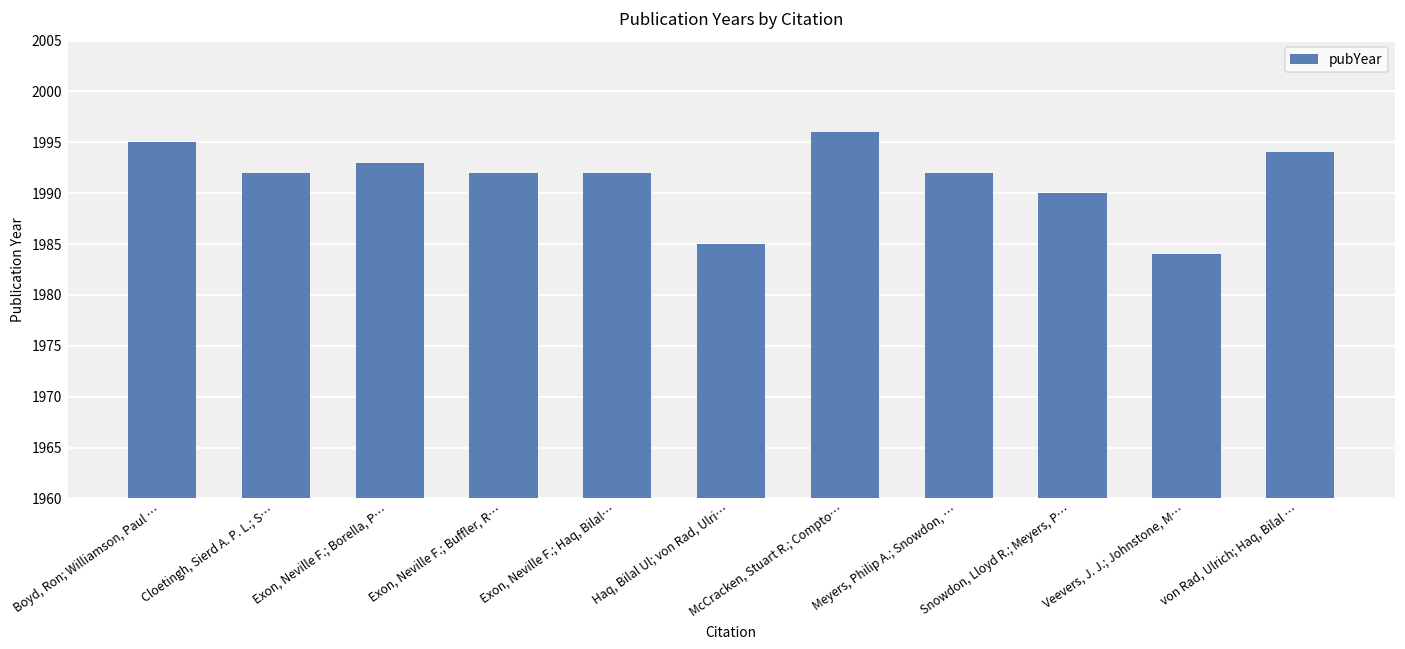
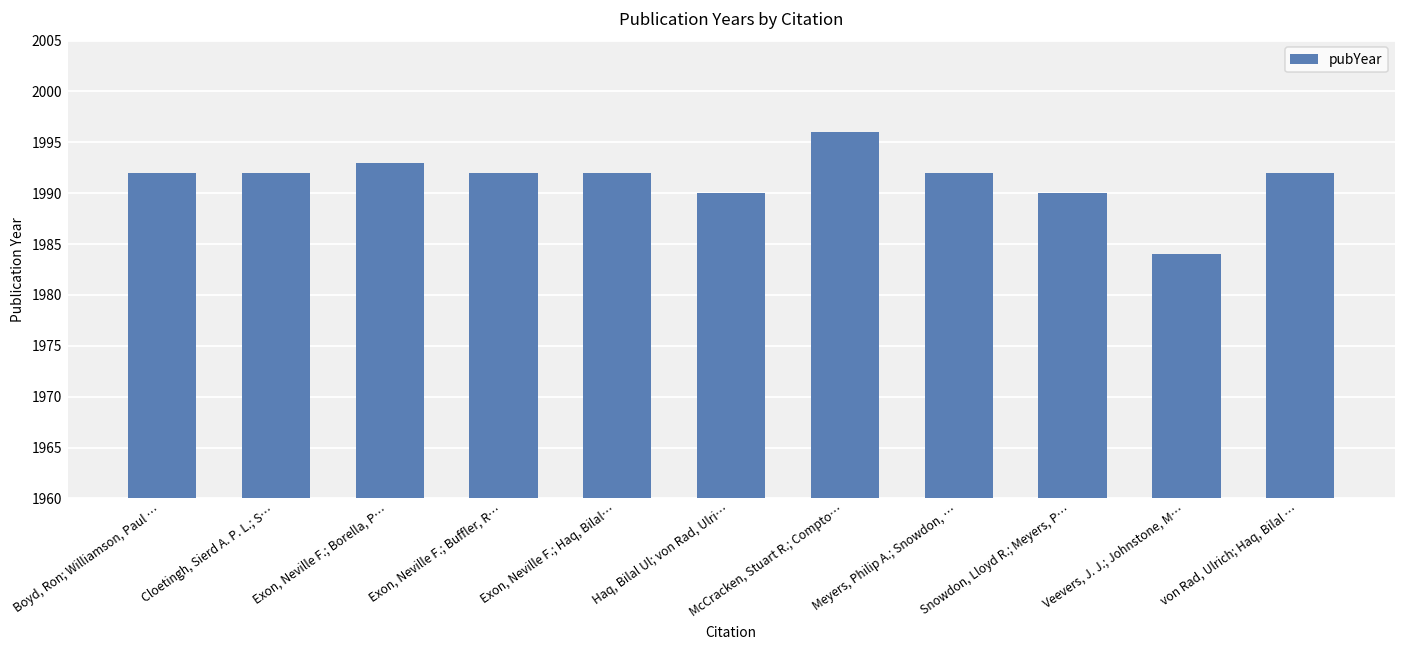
  {
-   "Boyd, Ron; Williamson, Paul …": 1995,
+   "Boyd, Ron; Williamson, Paul …": 1992,
    "Cloetingh, Sierd A. P. L.; S…": 1992,
    "Exon, Neville F.; Borella, P…": 1993,
    "Exon, Neville F.; Buffler, R…": 1992,
    "Exon, Neville F.; Haq, Bilal…": 1992,
-   "Haq, Bilal Ul; von Rad, Ulri…": 1985,
+   "Haq, Bilal Ul; von Rad, Ulri…": 1990,
    "McCracken, Stuart R.; Compto…": 1996,
    "Meyers, Philip A.; Snowdon, …": 1992,
    "Snowdon, Lloyd R.; Meyers, P…": 1990,
    "Veevers, J. J.; Johnstone, M…": 1984,
-   "von Rad, Ulrich; Haq, Bilal …": 1994
+   "von Rad, Ulrich; Haq, Bilal …": 1992
  }
